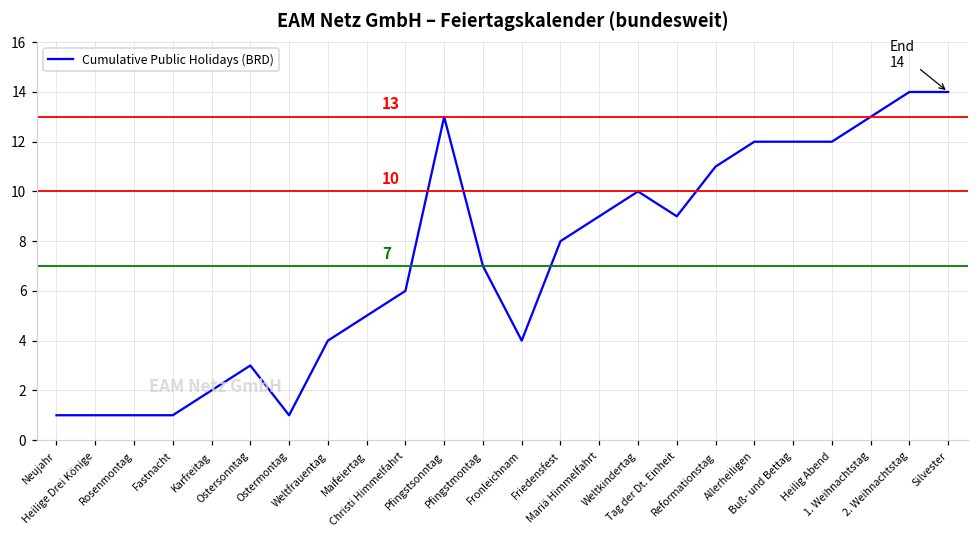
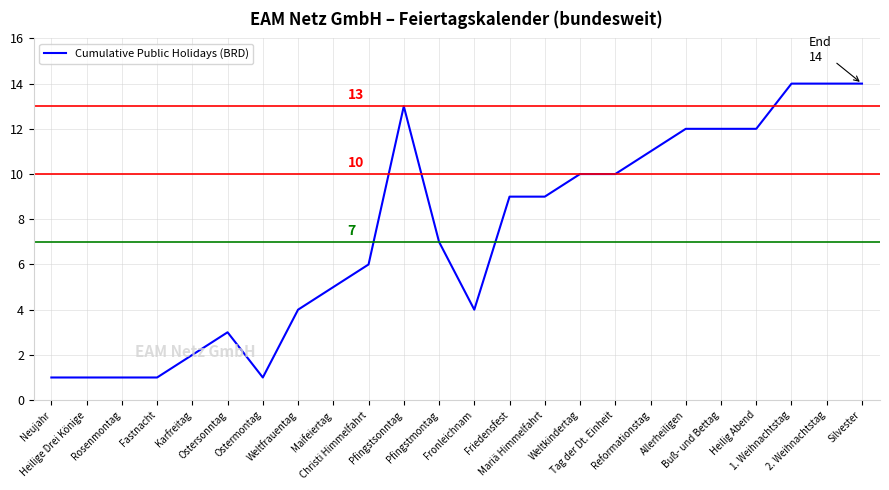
  {
    "Neujahr": 1,
    "Heilige Drei Könige": 1,
    "Rosenmontag": 1,
    "Fastnacht": 1,
    "Karfreitag": 2,
    "Ostersonntag": 3,
    "Ostermontag": 1,
    "Weltfrauentag": 4,
    "Maifeiertag": 5,
    "Christi Himmelfahrt": 6,
    "Pfingstsonntag": 13,
    "Pfingstmontag": 7,
    "Fronleichnam": 4,
-   "Friedensfest": 8,
+   "Friedensfest": 9,
    "Mariä Himmelfahrt": 9,
    "Weltkindertag": 10,
-   "Tag der Dt. Einheit": 9,
+   "Tag der Dt. Einheit": 10,
    "Reformationstag": 11,
    "Allerheiligen": 12,
    "Buß- und Bettag": 12,
    "Heilig Abend": 12,
-   "1. Weihnachtstag": 13
+   "1. Weihnachtstag": 14
  }
